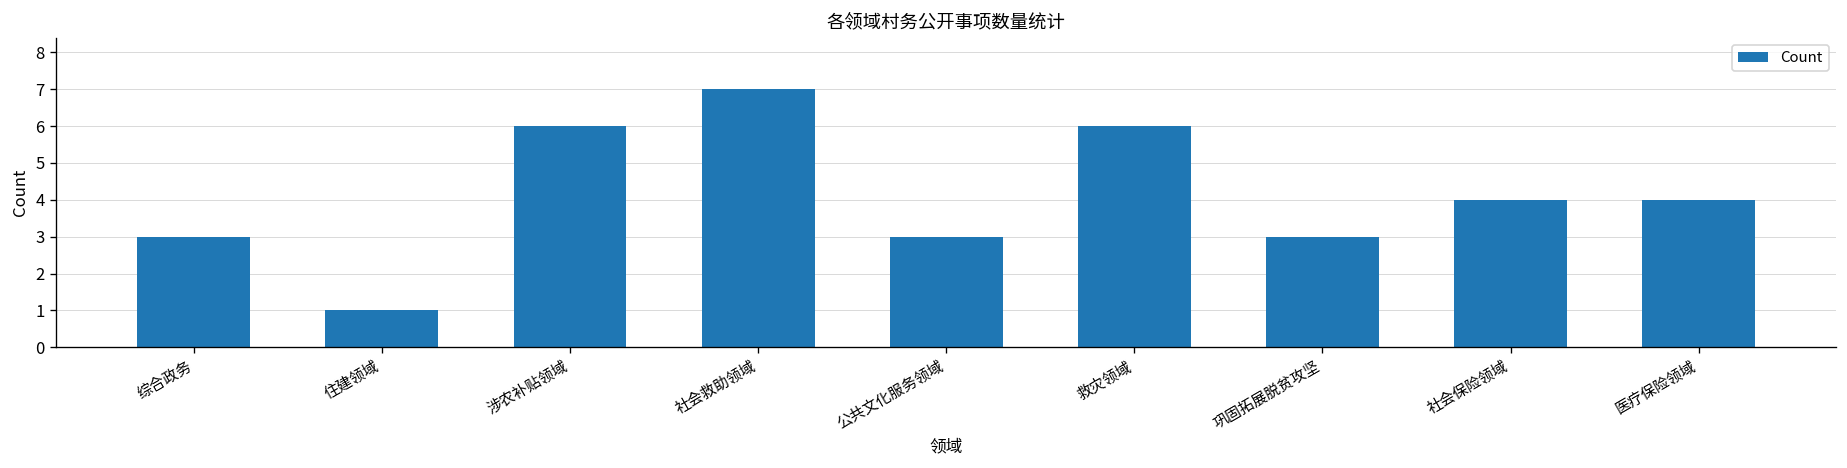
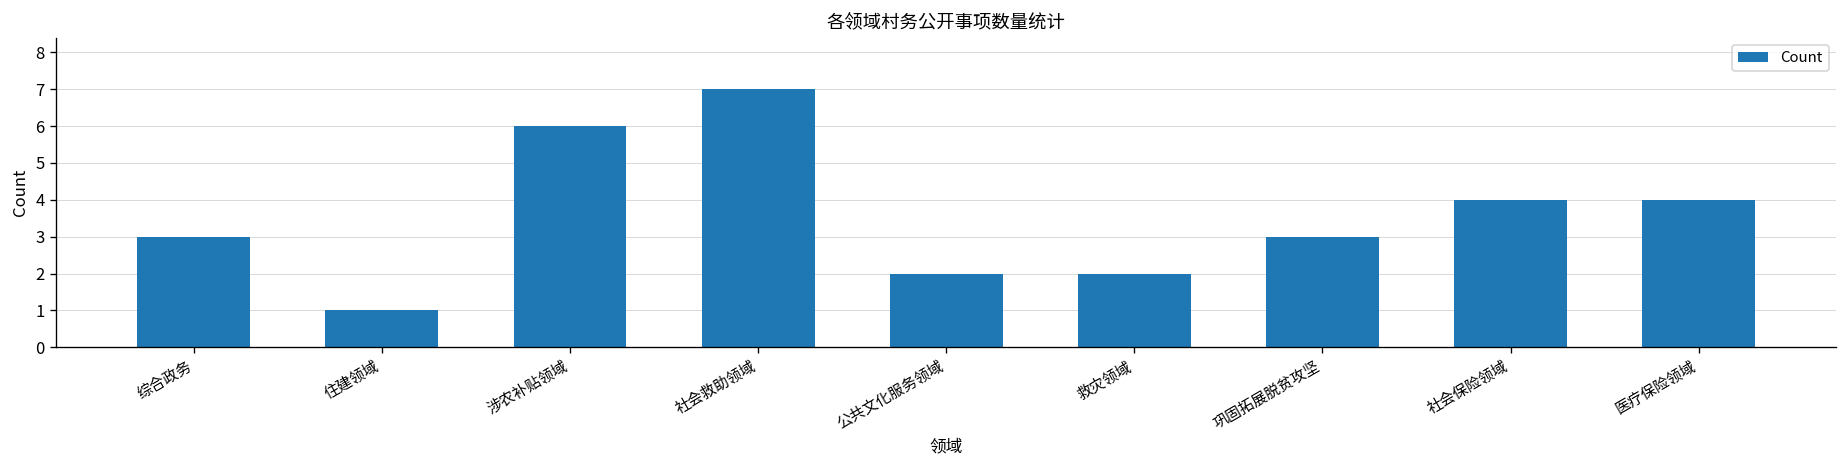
  {
    "综合政务": 3,
    "住建领域": 1,
    "涉农补贴领域": 6,
    "社会救助领域": 7,
-   "公共文化服务领域": 3,
-   "救灾领域": 6,
+   "公共文化服务领域": 2,
+   "救灾领域": 2,
    "巩固拓展脱贫攻坚": 3,
    "社会保险领域": 4,
    "医疗保险领域": 4
  }
